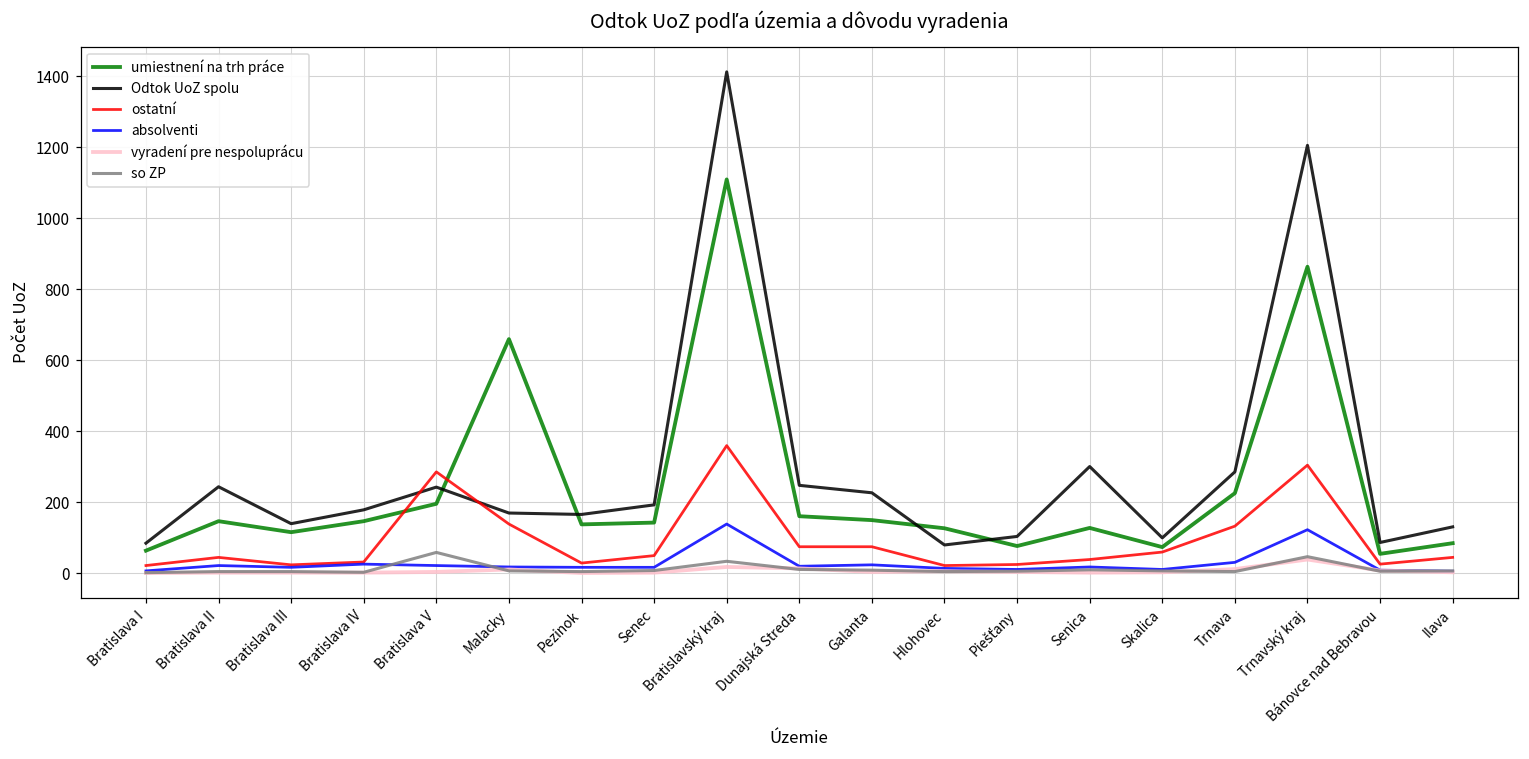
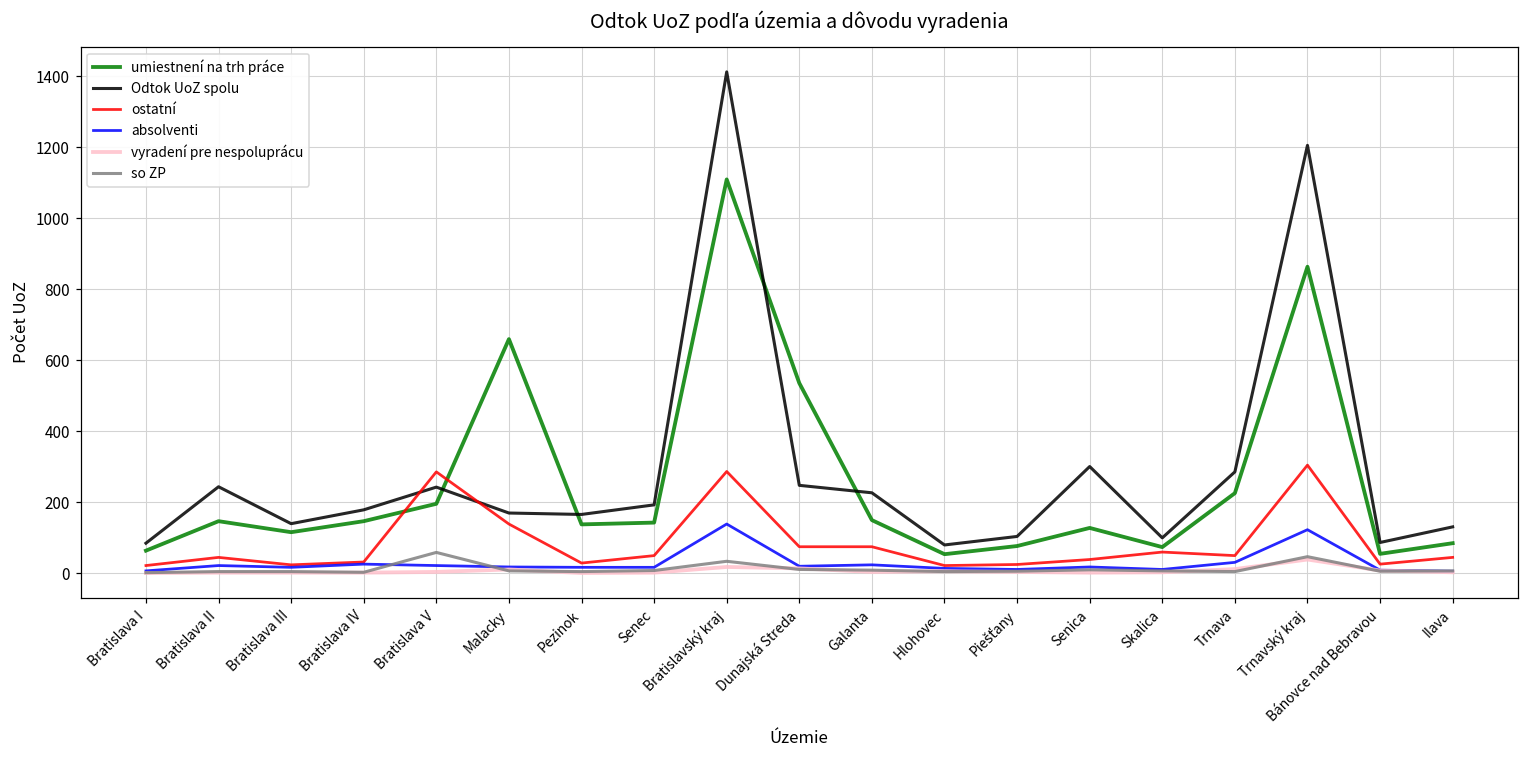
  {
    "umiestnení na trh práce": {
      "Bratislava I": 60,
      "Bratislava II": 150,
      "Bratislava III": 120,
      "Bratislava IV": 150,
      "Bratislava V": 200,
      "Malacky": 660,
      "Pezinok": 140,
      "Senec": 140,
      "Bratislavský kraj": 1110,
-     "Dunajská Streda": 160,
+     "Dunajská Streda": 540,
      "Galanta": 150,
-     "Hlohovec": 130,
+     "Hlohovec": 50,
      "Piešťany": 80,
      "Senica": 130,
      "Skalica": 70,
      "Trnava": 230,
      "Trnavský kraj": 860,
      "Bánovce nad Bebravou": 50,
      "Ilava": 80
    },
    "Odtok UoZ spolu": {
      "Bratislava I": 80,
      "Bratislava II": 240,
      "Bratislava III": 140,
      "Bratislava IV": 180,
      "Bratislava V": 240,
      "Malacky": 170,
      "Pezinok": 170,
      "Senec": 190,
      "Bratislavský kraj": 1410,
      "Dunajská Streda": 250,
      "Galanta": 230,
      "Hlohovec": 80,
      "Piešťany": 100,
      "Senica": 300,
      "Skalica": 100,
      "Trnava": 290,
      "Trnavský kraj": 1210,
      "Bánovce nad Bebravou": 90,
      "Ilava": 130
    },
    "ostatní": {
      "Bratislava I": 20,
      "Bratislava II": 40,
      "Bratislava V": 290,
      "Malacky": 140,
      "Pezinok": 30,
      "Senec": 50,
-     "Bratislavský kraj": 360,
+     "Bratislavský kraj": 290,
      "Dunajská Streda": 70,
      "Galanta": 70,
      "Hlohovec": 20,
      "Piešťany": 20,
      "Senica": 40,
      "Skalica": 60,
-     "Trnava": 130,
+     "Trnava": 50,
      "Trnavský kraj": 300,
      "Bánovce nad Bebravou": 30,
      "Ilava": 40
    },
    "absolventi": {
      "Bratislava II": 20,
      "Bratislava V": 20,
      "Pezinok": 20,
      "Senec": 20,
      "Bratislavský kraj": 140,
      "Galanta": 20,
      "Hlohovec": 10,
      "Senica": 20,
      "Trnava": 30,
      "Trnavský kraj": 120
    },
    "vyradení pre nespoluprácu": {
      "Bratislava V": 0,
      "Bratislavský kraj": 20,
      "Senica": 0,
      "Trnavský kraj": 40
    },
    "so ZP": {
      "Bratislava V": 60,
      "Bratislavský kraj": 30,
      "Senica": 10,
      "Trnavský kraj": 50
    }
  }
